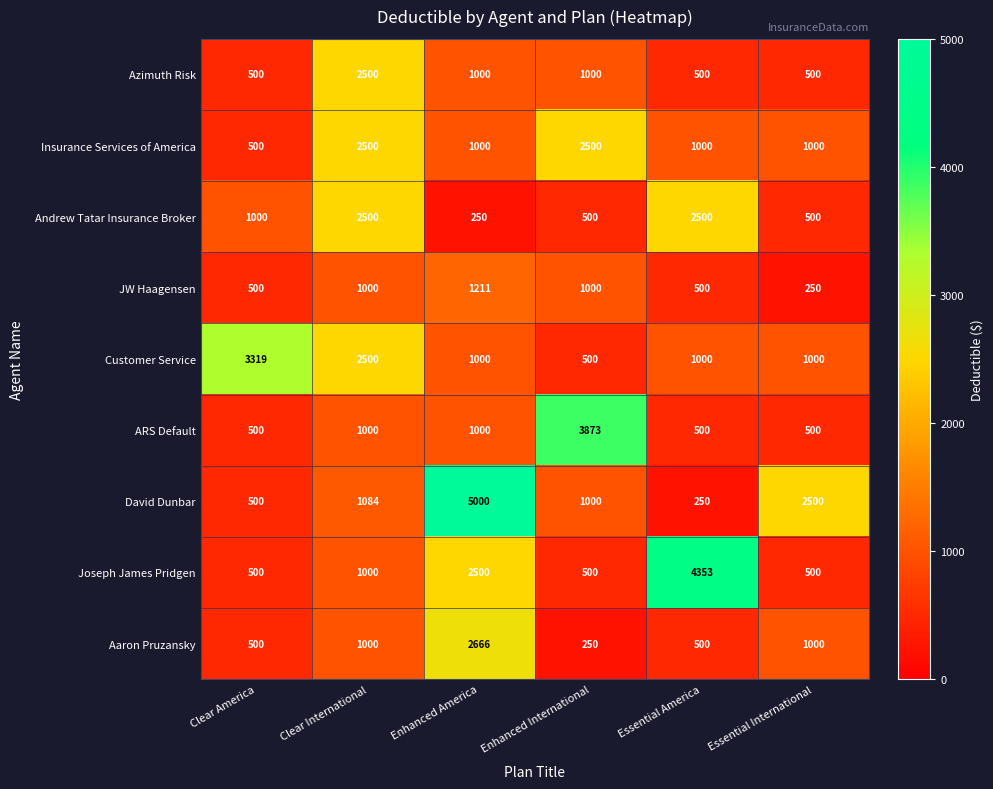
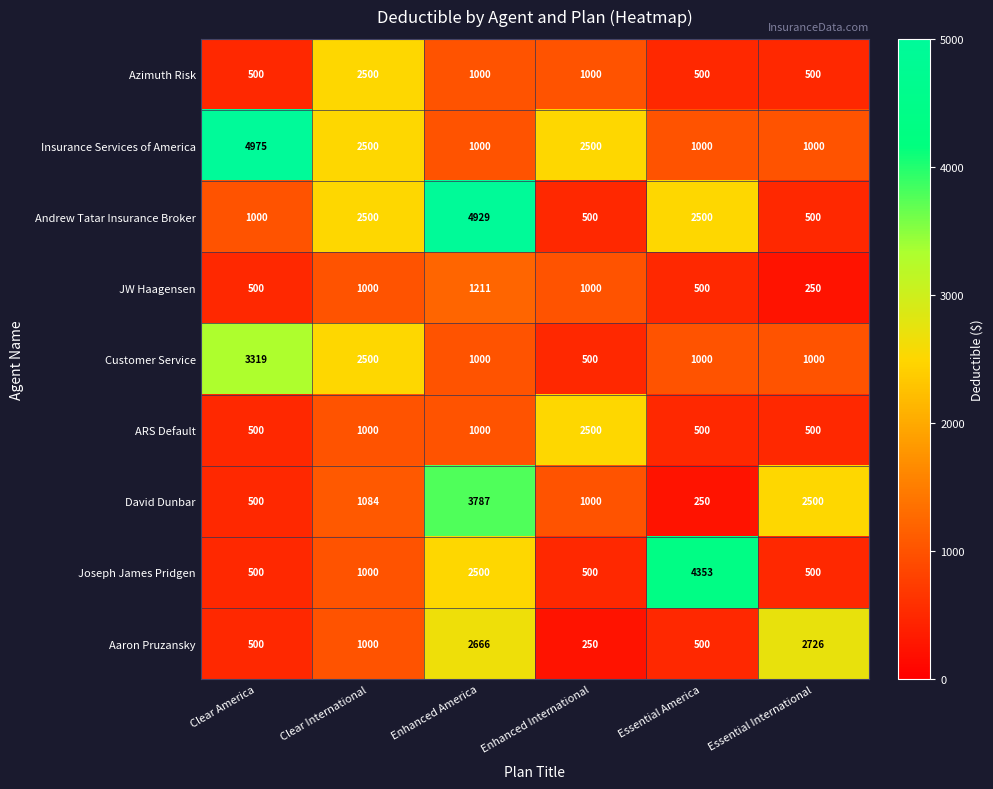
  {
    "Azimuth Risk": {
      "Clear America": 500,
      "Clear International": 2500,
      "Enhanced America": 1000,
      "Enhanced International": 1000,
      "Essential America": 500,
      "Essential International": 500
    },
    "Insurance Services of America": {
-     "Clear America": 500,
+     "Clear America": 4975,
      "Clear International": 2500,
      "Enhanced America": 1000,
      "Enhanced International": 2500,
      "Essential America": 1000,
      "Essential International": 1000
    },
    "Andrew Tatar Insurance Broker": {
      "Clear America": 1000,
      "Clear International": 2500,
-     "Enhanced America": 250,
+     "Enhanced America": 4929,
      "Enhanced International": 500,
      "Essential America": 2500,
      "Essential International": 500
    },
    "JW Haagensen": {
      "Clear America": 500,
      "Clear International": 1000,
      "Enhanced America": 1211,
      "Enhanced International": 1000,
      "Essential America": 500,
      "Essential International": 250
    },
    "Customer Service": {
      "Clear America": 3319,
      "Clear International": 2500,
      "Enhanced America": 1000,
      "Enhanced International": 500,
      "Essential America": 1000,
      "Essential International": 1000
    },
    "ARS Default": {
      "Clear America": 500,
      "Clear International": 1000,
      "Enhanced America": 1000,
-     "Enhanced International": 3873,
+     "Enhanced International": 2500,
      "Essential America": 500,
      "Essential International": 500
    },
    "David Dunbar": {
      "Clear America": 500,
      "Clear International": 1084,
-     "Enhanced America": 5000,
+     "Enhanced America": 3787,
      "Enhanced International": 1000,
      "Essential America": 250,
      "Essential International": 2500
    },
    "Joseph James Pridgen": {
      "Clear America": 500,
      "Clear International": 1000,
      "Enhanced America": 2500,
      "Enhanced International": 500,
      "Essential America": 4353,
      "Essential International": 500
    },
    "Aaron Pruzansky": {
      "Clear America": 500,
      "Clear International": 1000,
      "Enhanced America": 2666,
      "Enhanced International": 250,
      "Essential America": 500,
-     "Essential International": 1000
+     "Essential International": 2726
    }
  }
